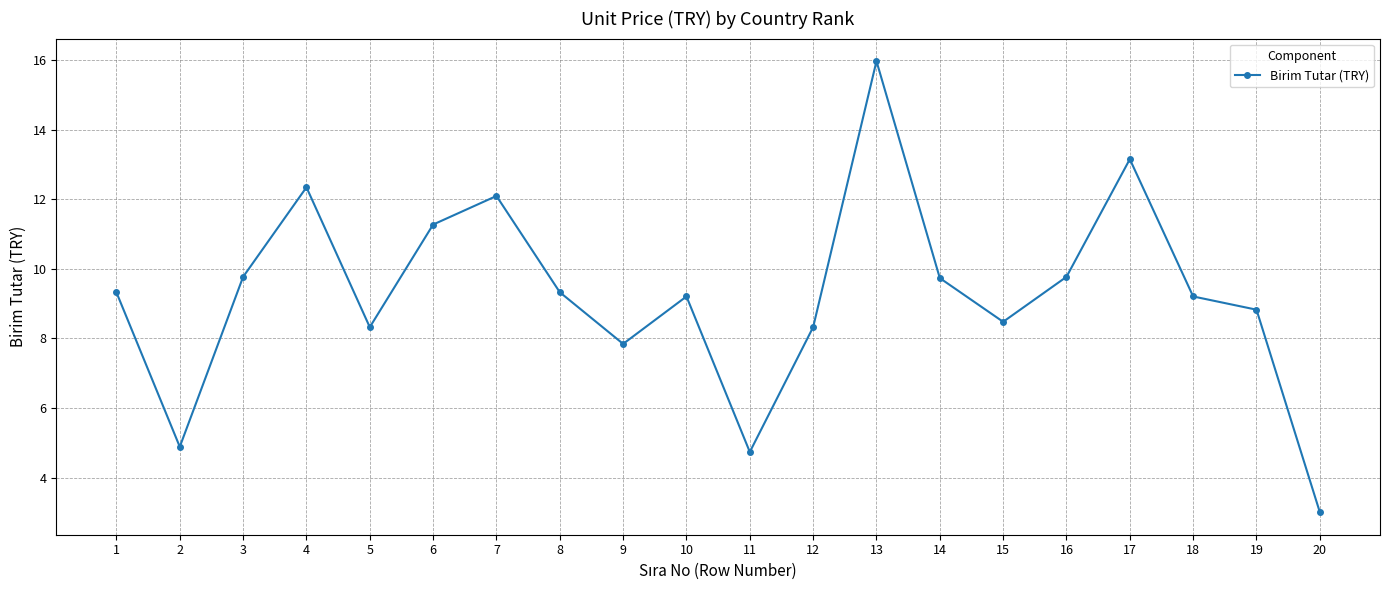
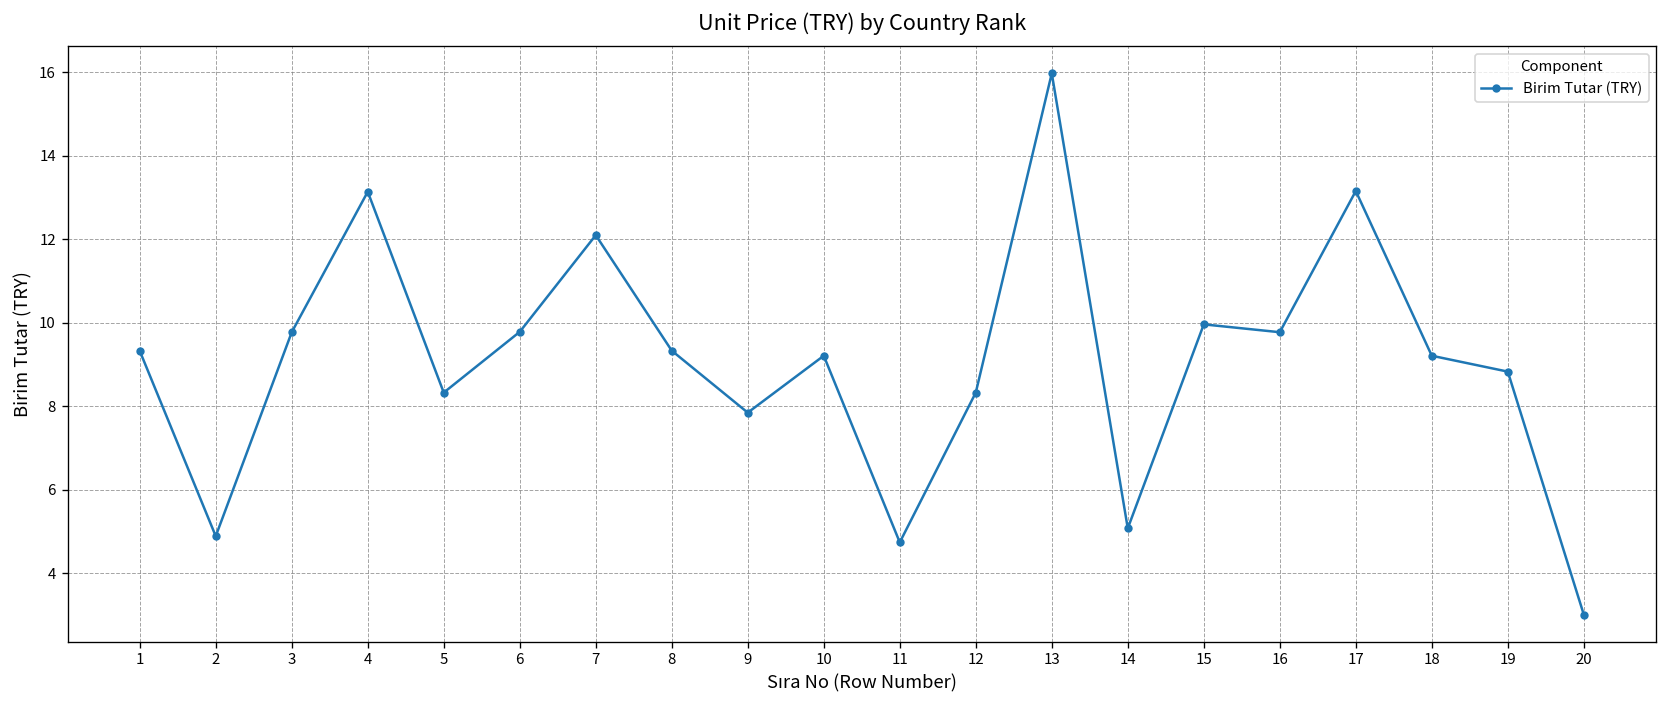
  {
    "1": 9.3,
    "2": 4.9,
    "3": 9.8,
-   "4": 12.3,
+   "4": 13.1,
    "5": 8.3,
-   "6": 11.3,
+   "6": 9.8,
    "7": 12.1,
    "8": 9.3,
    "9": 7.8,
    "10": 9.2,
    "11": 4.7,
    "12": 8.3,
    "13": 16.0,
-   "14": 9.7,
-   "15": 8.5,
+   "14": 5.1,
+   "15": 10.0,
    "16": 9.8,
    "17": 13.2,
    "18": 9.2,
    "19": 8.8,
    "20": 3.0
  }
